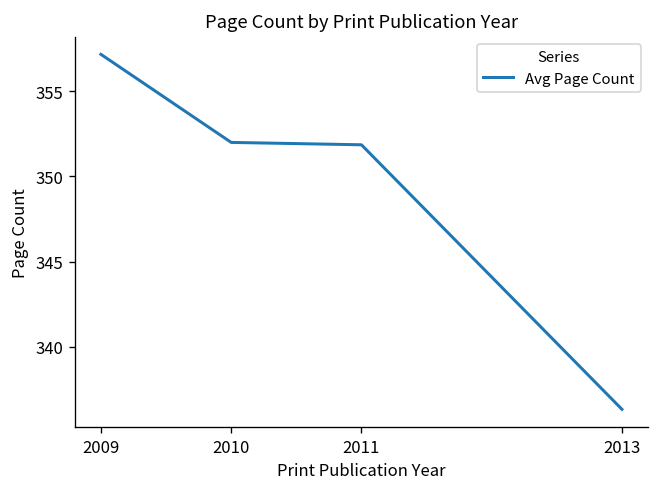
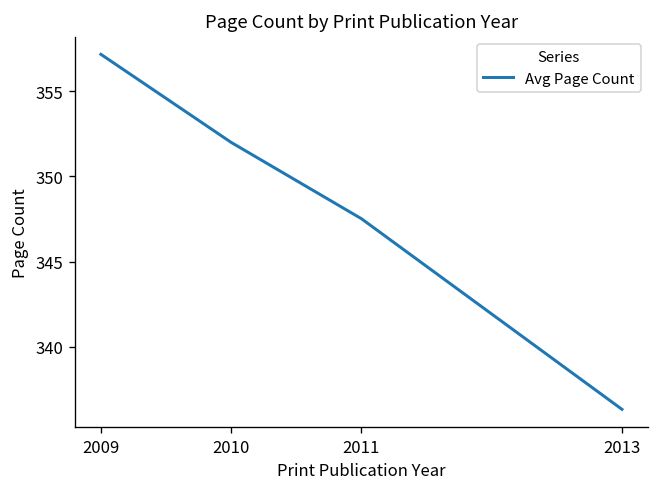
  {
    "2009": 357.2,
    "2010": 352.0,
-   "2011": 351.9,
+   "2011": 347.5,
    "2013": 336.3
  }
